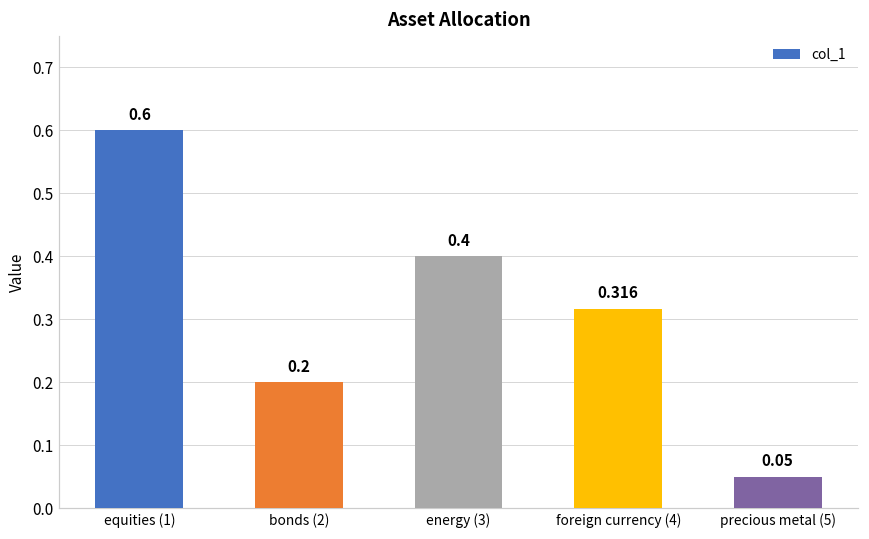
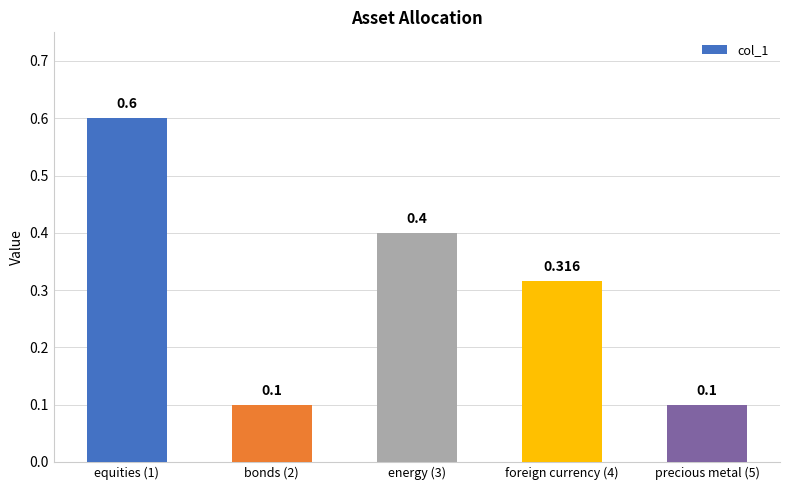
  {
    "equities (1)": 0.6,
-   "bonds (2)": 0.2,
+   "bonds (2)": 0.1,
    "energy (3)": 0.4,
    "foreign currency (4)": 0.316,
-   "precious metal (5)": 0.05
+   "precious metal (5)": 0.1
  }
